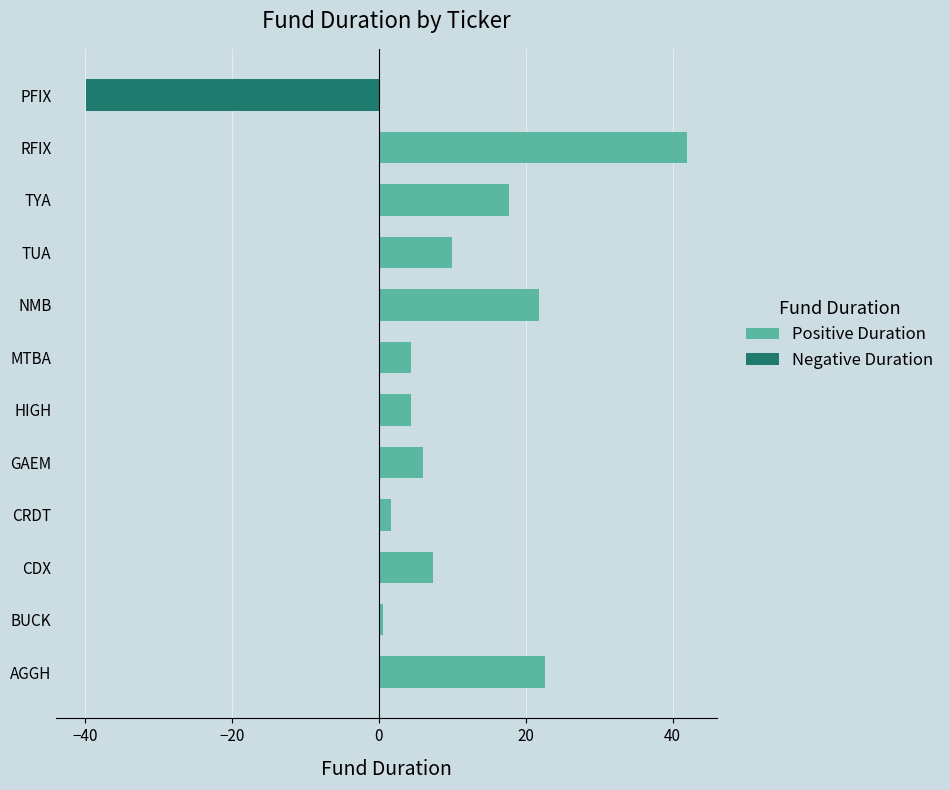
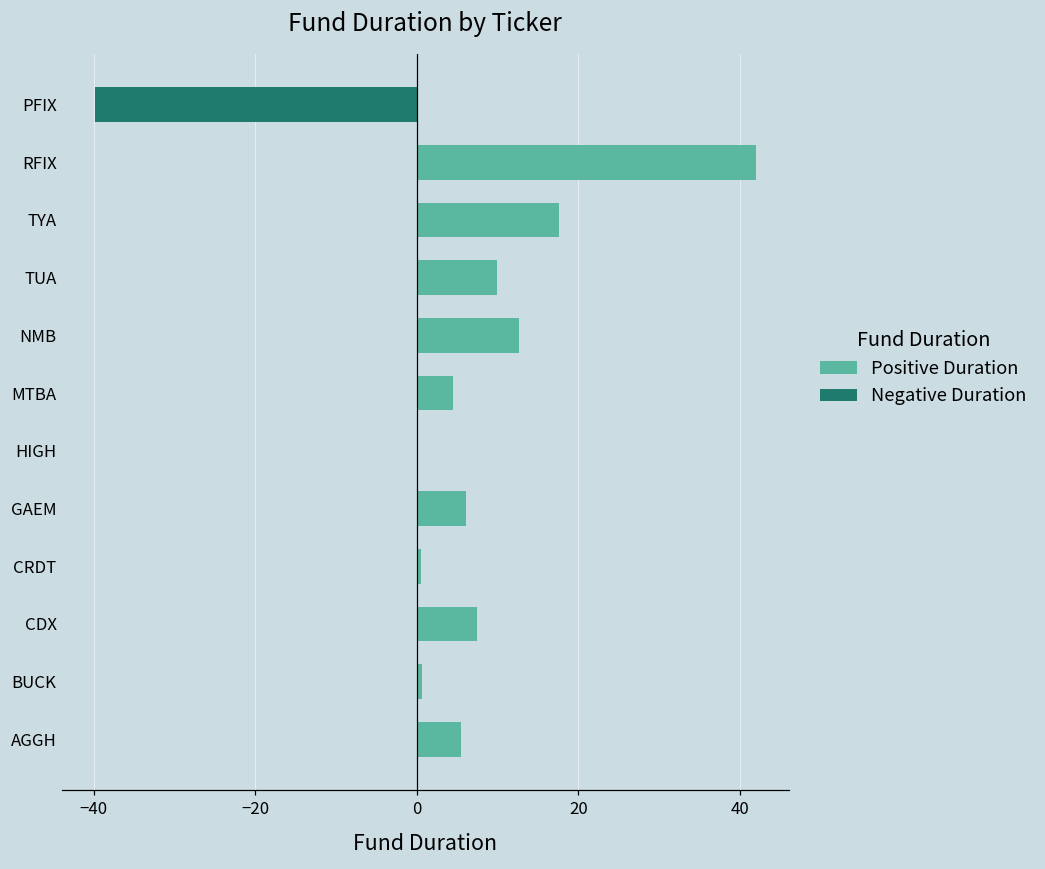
  {
    "Positive Duration": {
      "RFIX": 42,
      "TYA": 18,
      "TUA": 10,
-     "NMB": 22,
+     "NMB": 13,
      "MTBA": 4,
-     "HIGH": 4,
+     "HIGH": 0,
      "GAEM": 6,
-     "CRDT": 2,
+     "CRDT": 1,
      "CDX": 7,
      "BUCK": 1,
-     "AGGH": 23
+     "AGGH": 5
    },
    "Negative Duration": {
      "PFIX": -40
    }
  }
